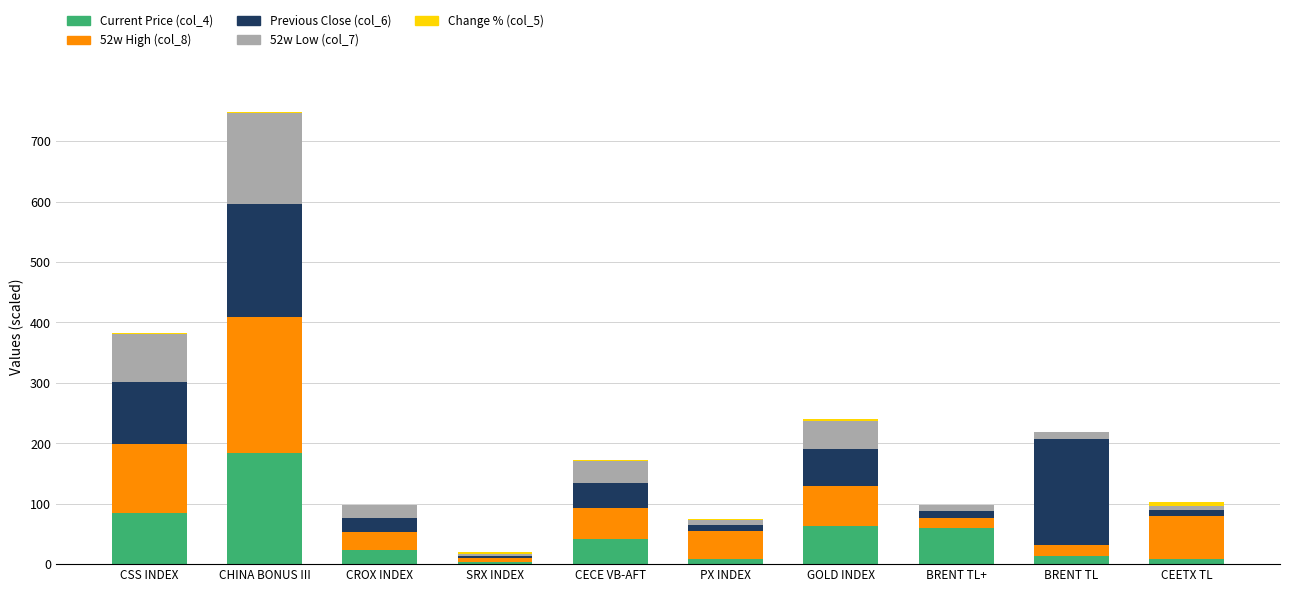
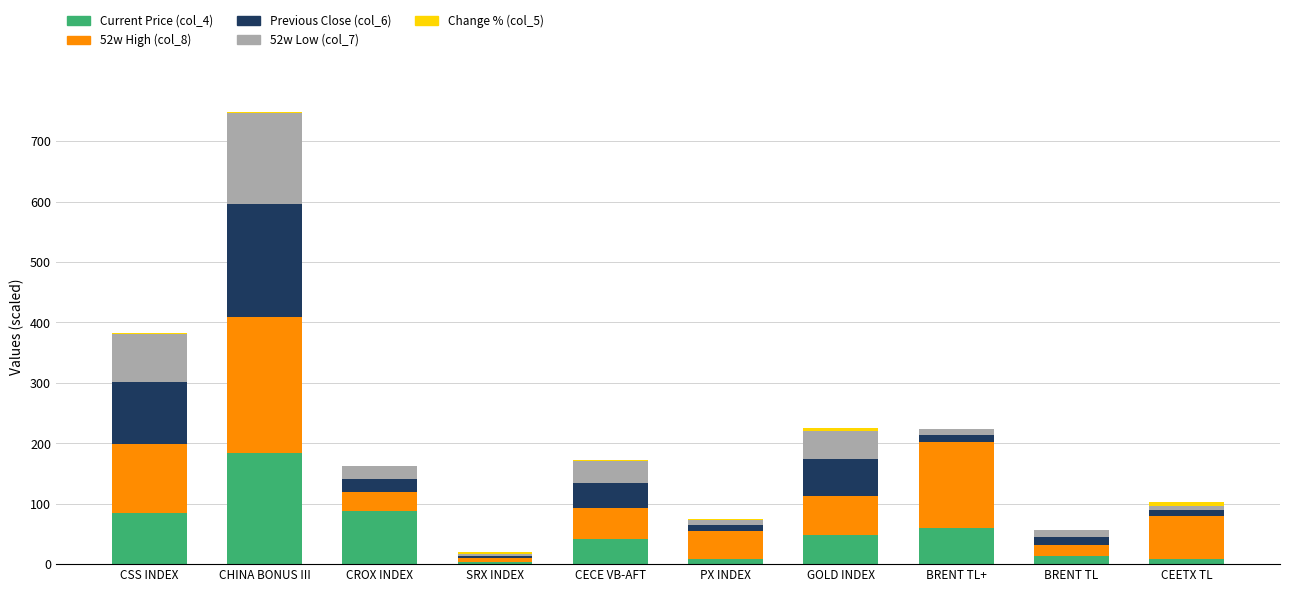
  {
    "Current Price (col_4)": {
      "CSS INDEX": 80,
      "CHINA BONUS III": 180,
-     "CROX INDEX": 20,
+     "CROX INDEX": 90,
      "CECE VB-AFT": 40,
      "PX INDEX": 10,
-     "GOLD INDEX": 60,
+     "GOLD INDEX": 50,
      "BRENT TL+": 60,
      "BRENT TL": 10,
      "CEETX TL": 10
    },
    "52w High (col_8)": {
      "CSS INDEX": 120,
      "CHINA BONUS III": 230,
      "CROX INDEX": 30,
      "SRX INDEX": 10,
      "CECE VB-AFT": 50,
      "PX INDEX": 50,
      "GOLD INDEX": 70,
-     "BRENT TL+": 20,
+     "BRENT TL+": 140,
      "BRENT TL": 20,
      "CEETX TL": 70
    },
    "Previous Close (col_6)": {
      "CSS INDEX": 100,
      "CHINA BONUS III": 190,
      "CROX INDEX": 20,
      "CECE VB-AFT": 40,
      "PX INDEX": 10,
      "GOLD INDEX": 60,
      "BRENT TL+": 10,
-     "BRENT TL": 180,
+     "BRENT TL": 10,
      "CEETX TL": 10
    },
    "52w Low (col_7)": {
      "CSS INDEX": 80,
      "CHINA BONUS III": 150,
      "CROX INDEX": 20,
      "CECE VB-AFT": 40,
      "PX INDEX": 10,
      "GOLD INDEX": 50,
      "BRENT TL+": 10,
      "BRENT TL": 10,
      "CEETX TL": 10
    },
    "Change % (col_5)": {
      "CEETX TL": 10
    }
  }
